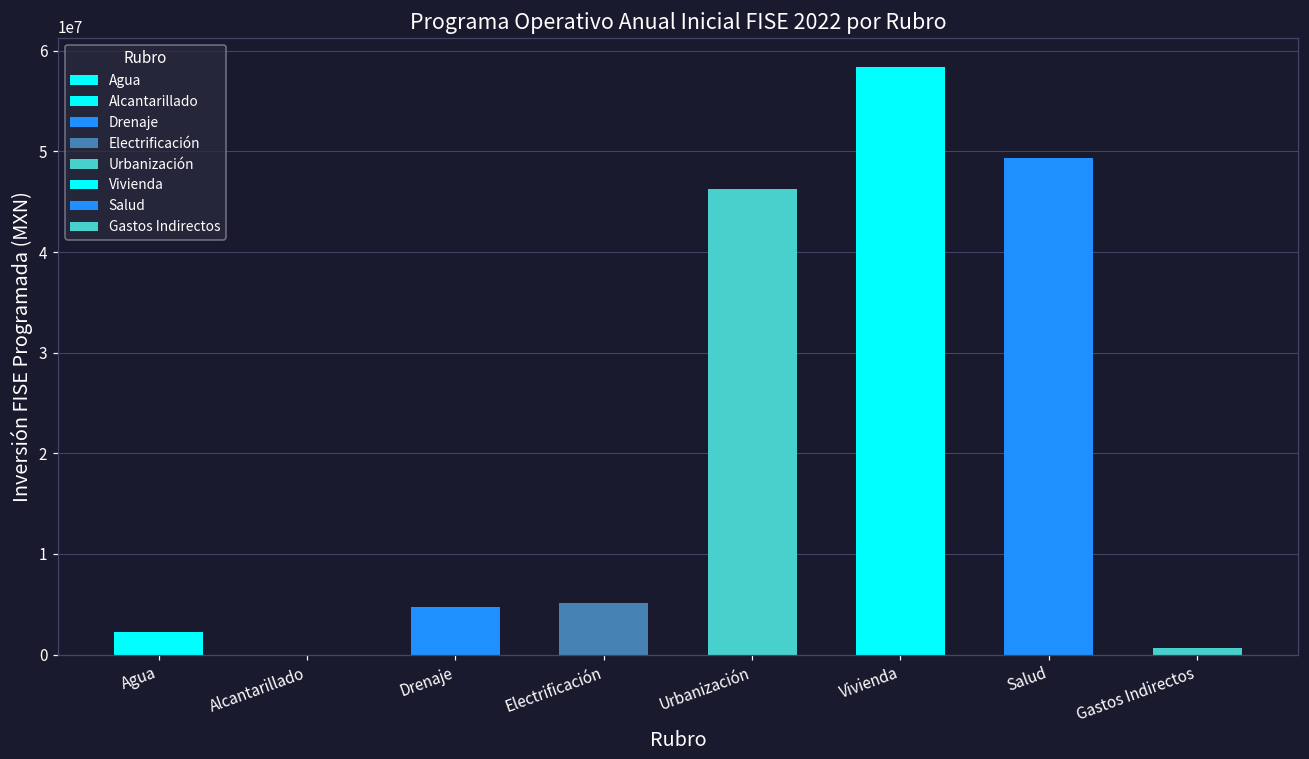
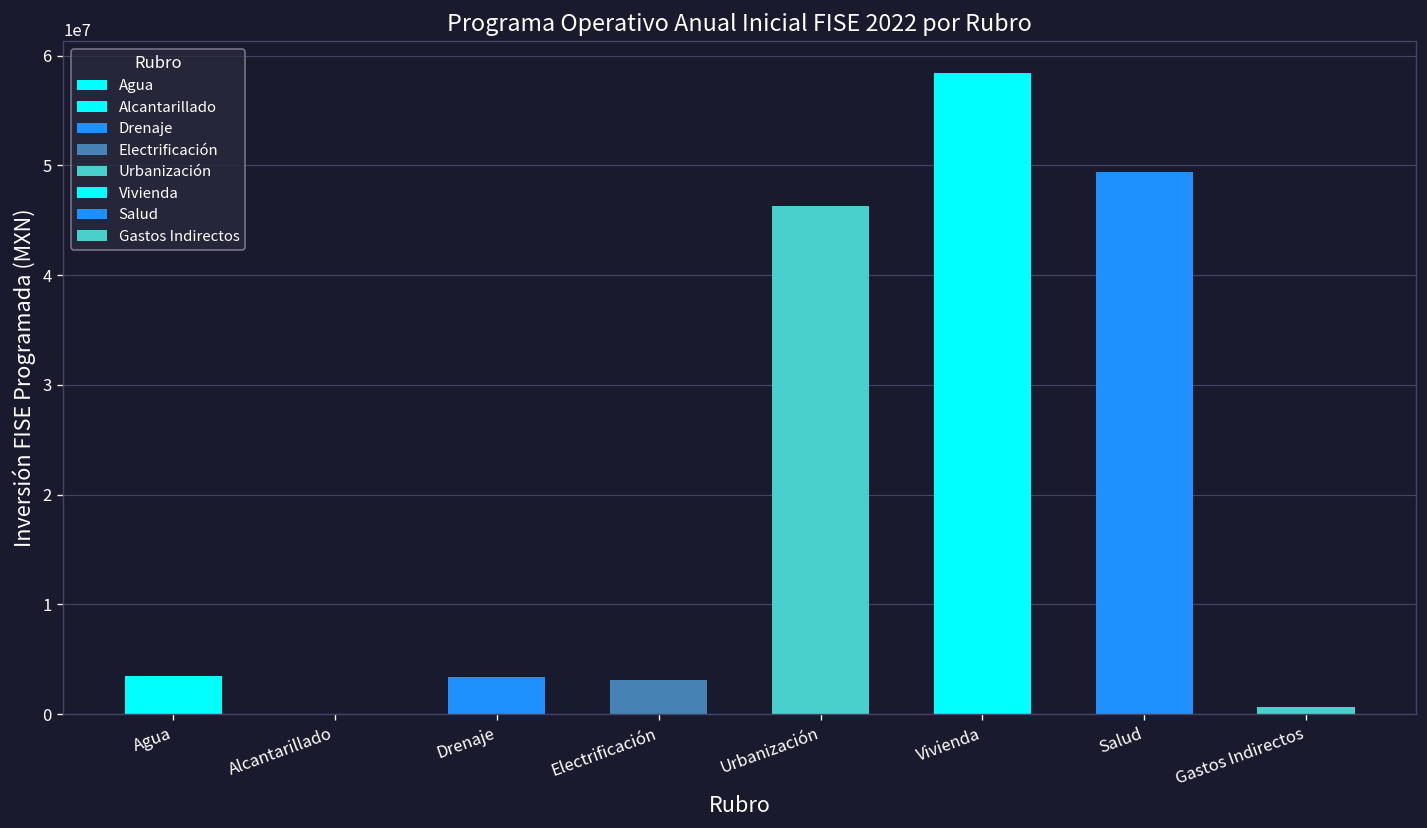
  {
-   "Agua": 2000000,
+   "Agua": 3000000,
    "Alcantarillado": 0,
-   "Drenaje": 5000000,
-   "Electrificación": 5000000,
+   "Drenaje": 3000000,
+   "Electrificación": 3000000,
    "Urbanización": 46000000,
    "Vivienda": 58000000,
    "Salud": 49000000,
    "Gastos Indirectos": 1000000
  }
